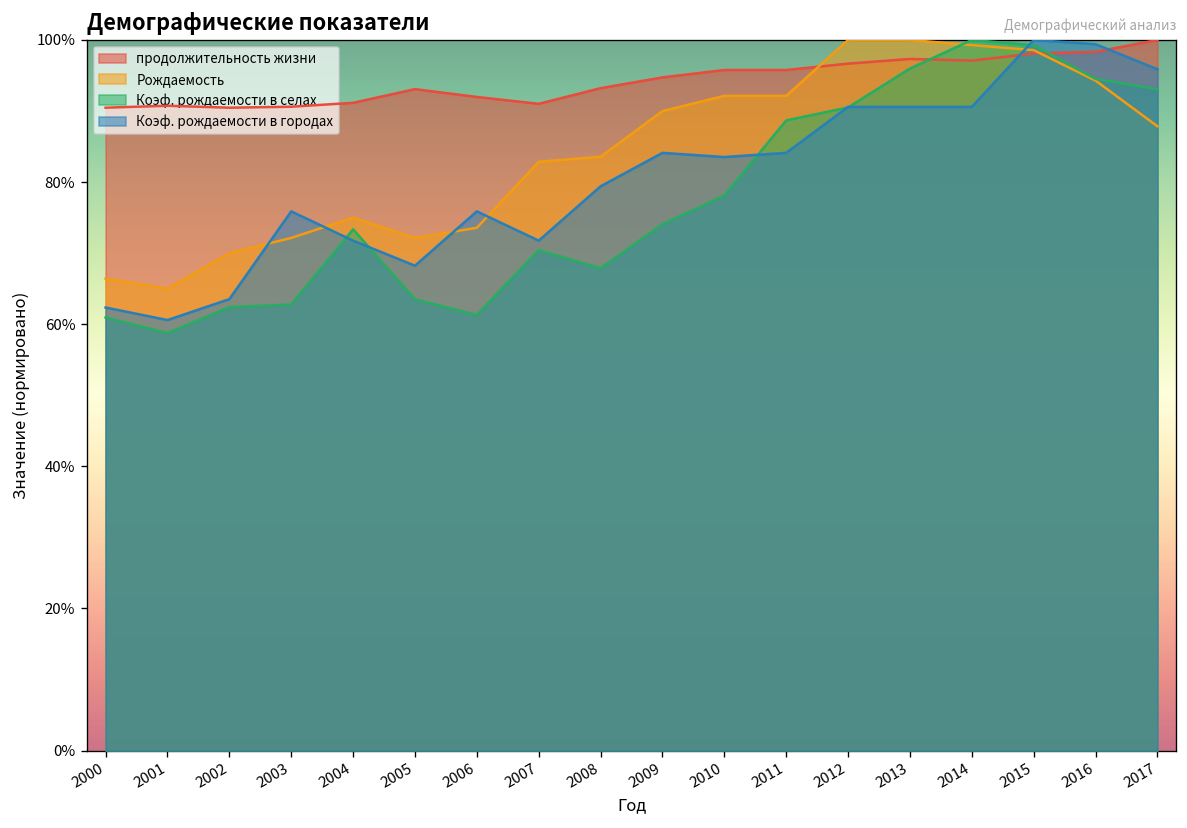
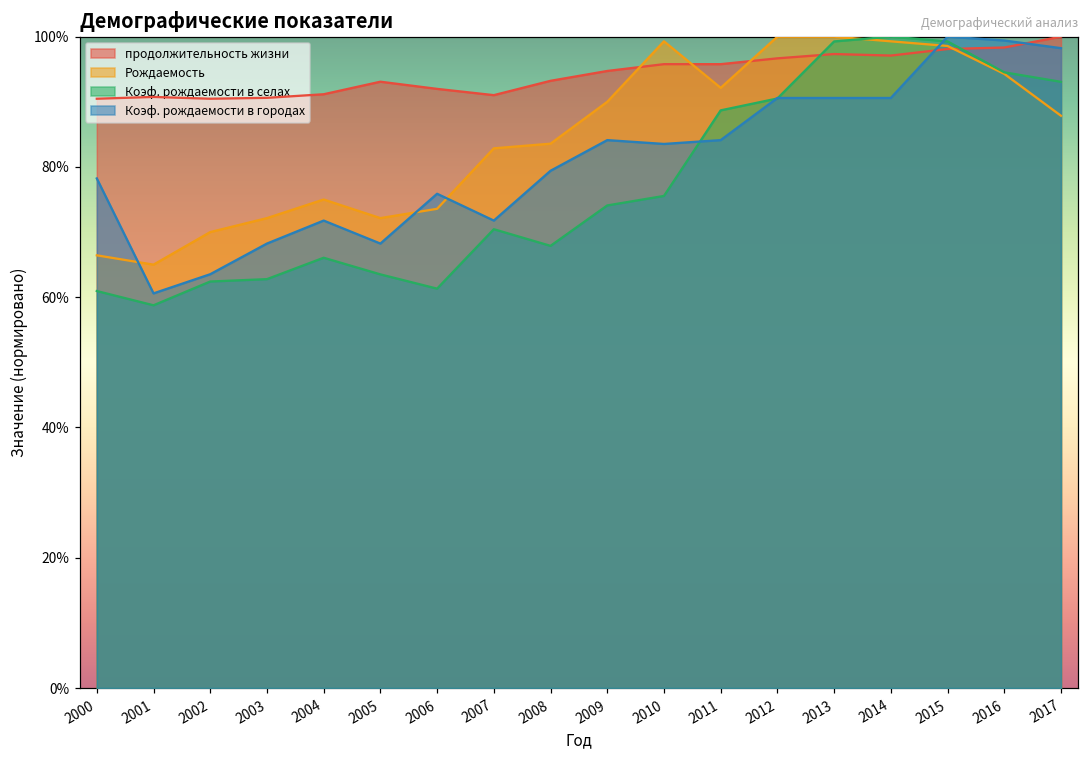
  {
    "продолжительность жизни": {
      "2004": "91%",
      "2005": "93%",
      "2006": "92%",
      "2007": "91%",
      "2008": "93%",
      "2009": "95%",
      "2010": "96%",
      "2011": "96%",
      "2012": "97%",
      "2013": "97%",
      "2014": "97%",
      "2015": "98%",
      "2016": "98%",
      "2017": "100%"
    },
    "Рождаемость": {
      "2000": "66%",
      "2001": "65%",
      "2002": "70%",
      "2003": "72%",
      "2004": "75%",
      "2005": "72%",
      "2006": "74%",
      "2007": "83%",
      "2008": "84%",
      "2009": "90%",
-     "2010": "92%",
+     "2010": "99%",
      "2011": "92%",
      "2012": "100%",
      "2013": "100%",
      "2014": "99%",
      "2015": "99%",
      "2017": "88%"
    },
    "Коэф. рождаемости в селах": {
      "2000": "61%",
      "2001": "59%",
      "2002": "62%",
      "2003": "63%",
-     "2004": "73%",
+     "2004": "66%",
      "2005": "64%",
      "2006": "61%",
      "2007": "70%",
      "2008": "68%",
      "2009": "74%",
-     "2010": "78%",
+     "2010": "76%",
      "2011": "89%",
-     "2013": "96%",
+     "2013": "99%",
      "2014": "100%",
      "2015": "99%",
      "2017": "93%"
    },
    "Коэф. рождаемости в городах": {
-     "2000": "62%",
+     "2000": "78%",
      "2001": "61%",
      "2002": "64%",
-     "2003": "76%",
+     "2003": "68%",
      "2004": "72%",
      "2005": "68%",
      "2006": "76%",
      "2007": "72%",
      "2008": "79%",
      "2009": "84%",
      "2010": "84%",
      "2011": "84%",
      "2013": "91%",
      "2014": "91%",
      "2015": "100%",
      "2016": "99%",
-     "2017": "96%"
+     "2017": "98%"
    }
  }
